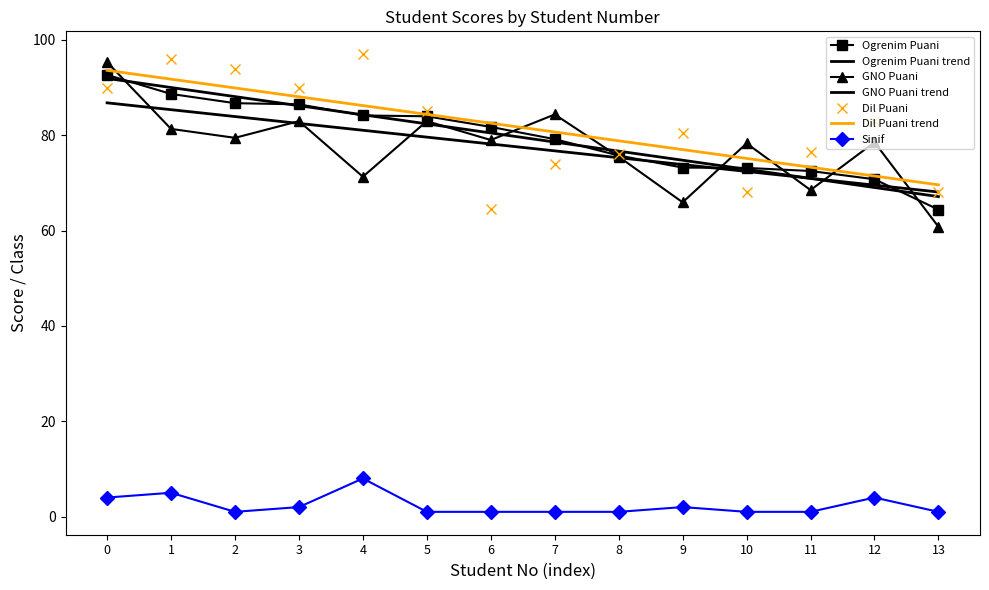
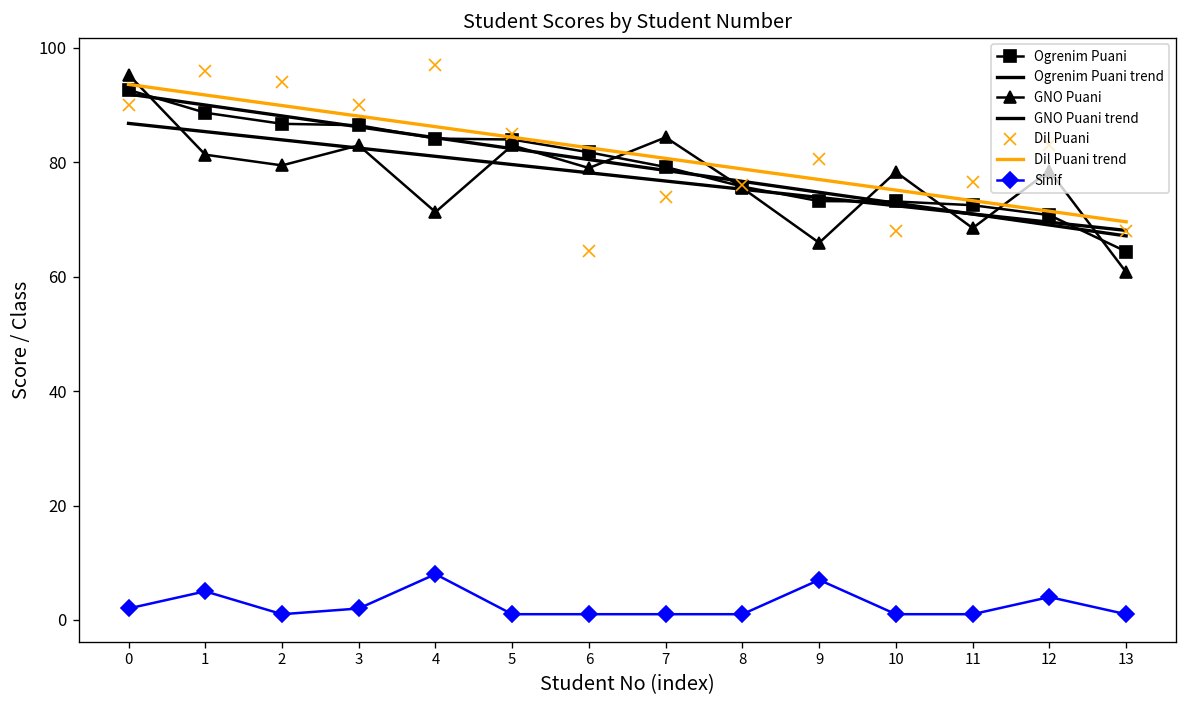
  {
    "Sinif": {
-     "0": 4,
+     "0": 2,
      "1": 5,
      "2": 1,
      "3": 2,
      "4": 8,
      "5": 1,
      "6": 1,
      "7": 1,
      "8": 1,
-     "9": 2,
+     "9": 7,
      "10": 1,
      "11": 1,
      "12": 4,
      "13": 1
    }
  }
